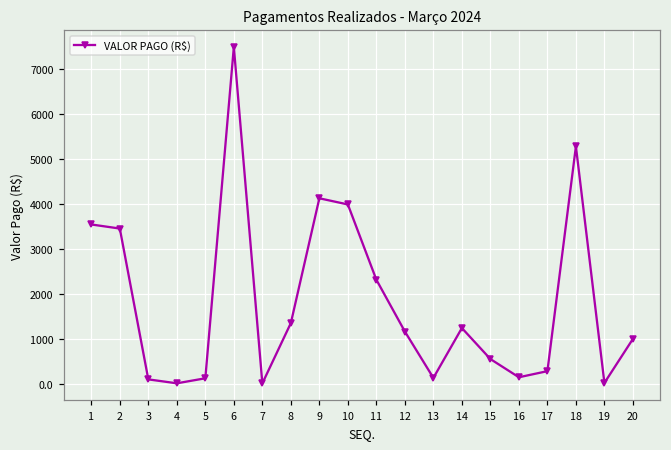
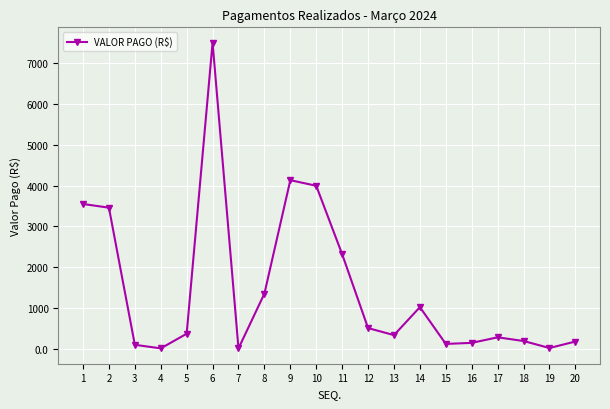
  {
    "1": 3500,
    "2": 3500,
    "3": 100,
    "4": 0,
-   "5": 100,
+   "5": 400,
    "6": 7500,
    "7": 0,
    "8": 1400,
    "9": 4100,
    "10": 4000,
    "11": 2300,
-   "12": 1200,
-   "13": 100,
-   "14": 1200,
-   "15": 600,
+   "12": 500,
+   "13": 300,
+   "14": 1000,
+   "15": 100,
    "16": 100,
    "17": 300,
-   "18": 5300,
+   "18": 200,
    "19": 0,
-   "20": 1000
+   "20": 200
  }
